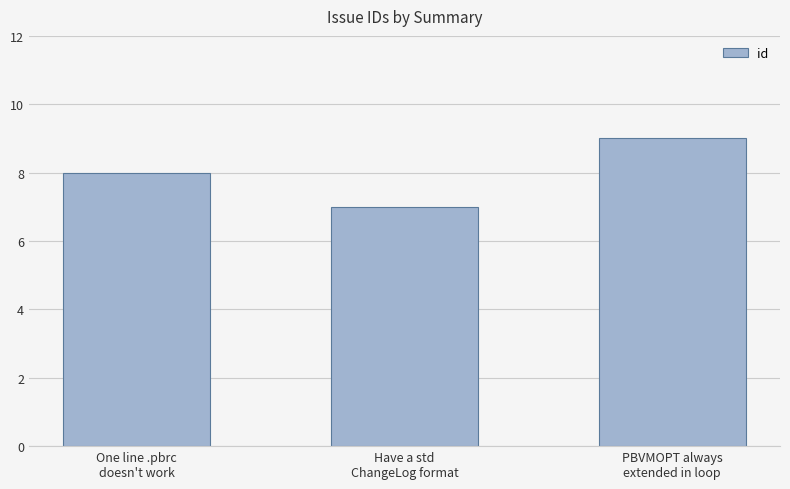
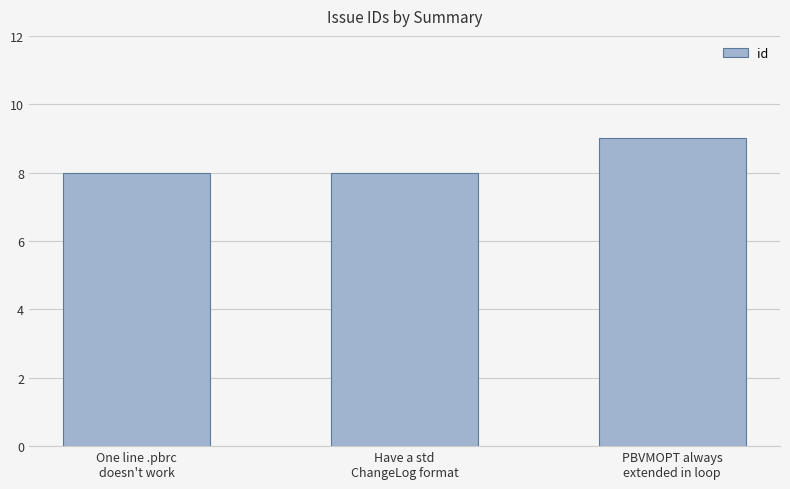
  {
    "One line .pbrc doesn't work": 8,
-   "Have a std ChangeLog format": 7,
+   "Have a std ChangeLog format": 8,
    "PBVMOPT always extended in loop": 9
  }
